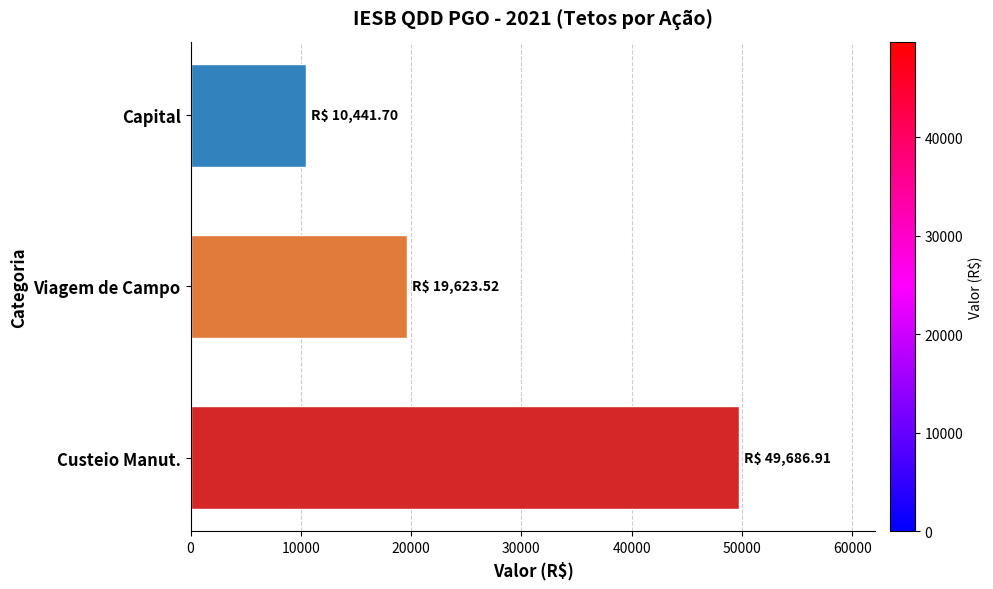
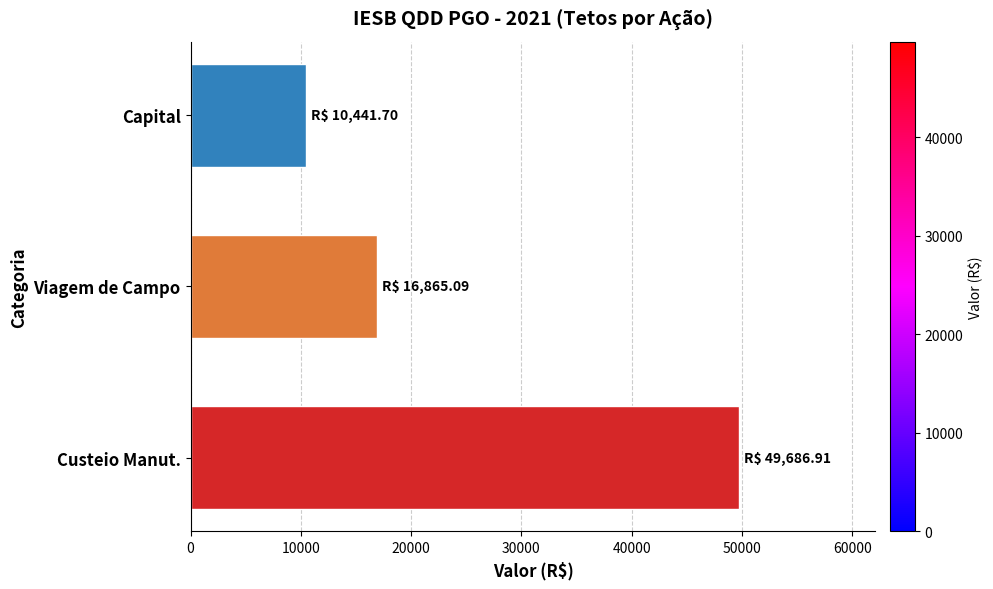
  {
    "Capital": "10,441.70",
-   "Viagem de Campo": "19,623.52",
+   "Viagem de Campo": "16,865.09",
    "Custeio Manut.": "49,686.91"
  }
